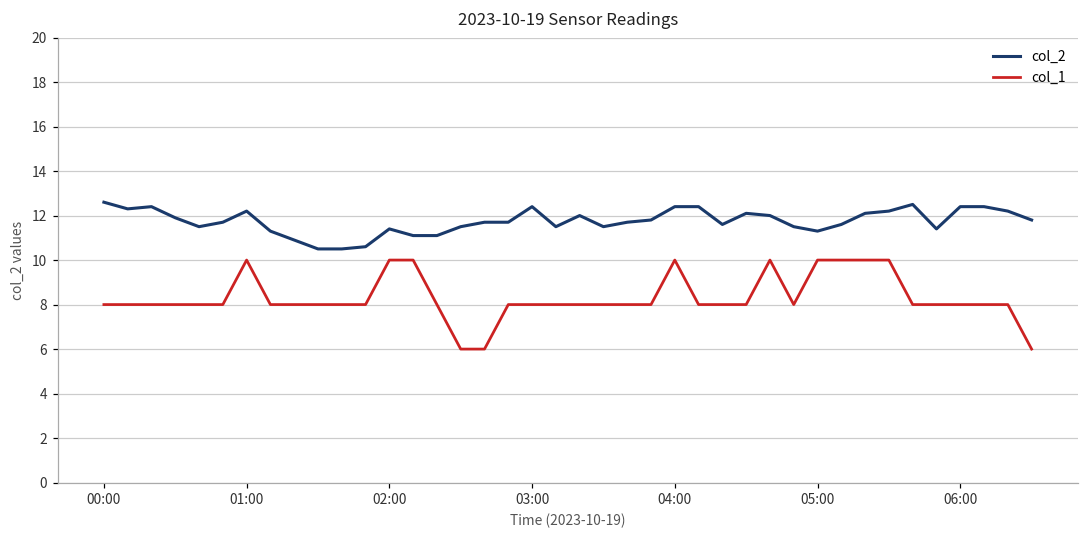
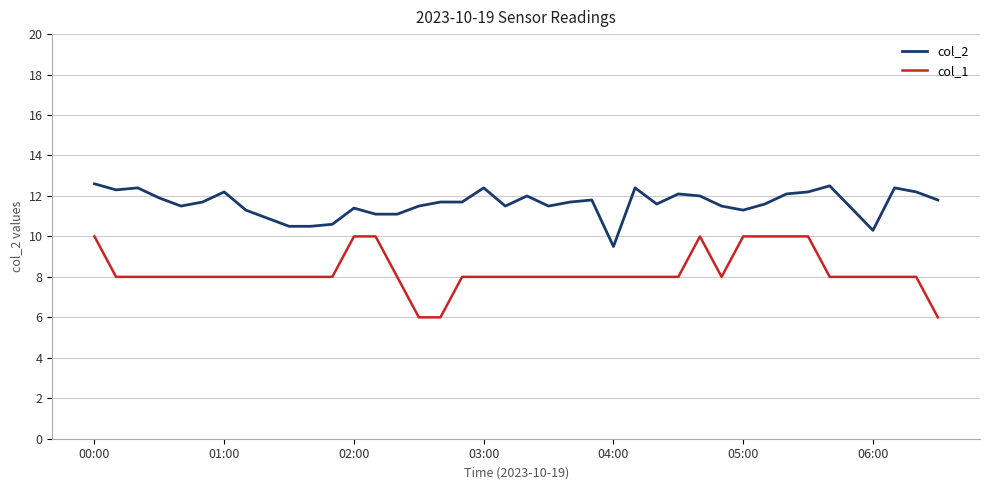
  {
    "col_2": {
      "00:00": 12.6,
      "01:00": 12.2,
      "02:00": 11.4,
      "03:00": 12.4,
-     "04:00": 12.4,
+     "04:00": 9.5,
      "05:00": 11.3,
-     "06:00": 12.4
+     "06:00": 10.3
    },
    "col_1": {
-     "00:00": 8.0,
-     "01:00": 10.0,
+     "00:00": 10.0,
+     "01:00": 8.0,
      "02:00": 10.0,
      "03:00": 8.0,
-     "04:00": 10.0,
+     "04:00": 8.0,
      "05:00": 10.0,
      "06:00": 8.0
    }
  }
